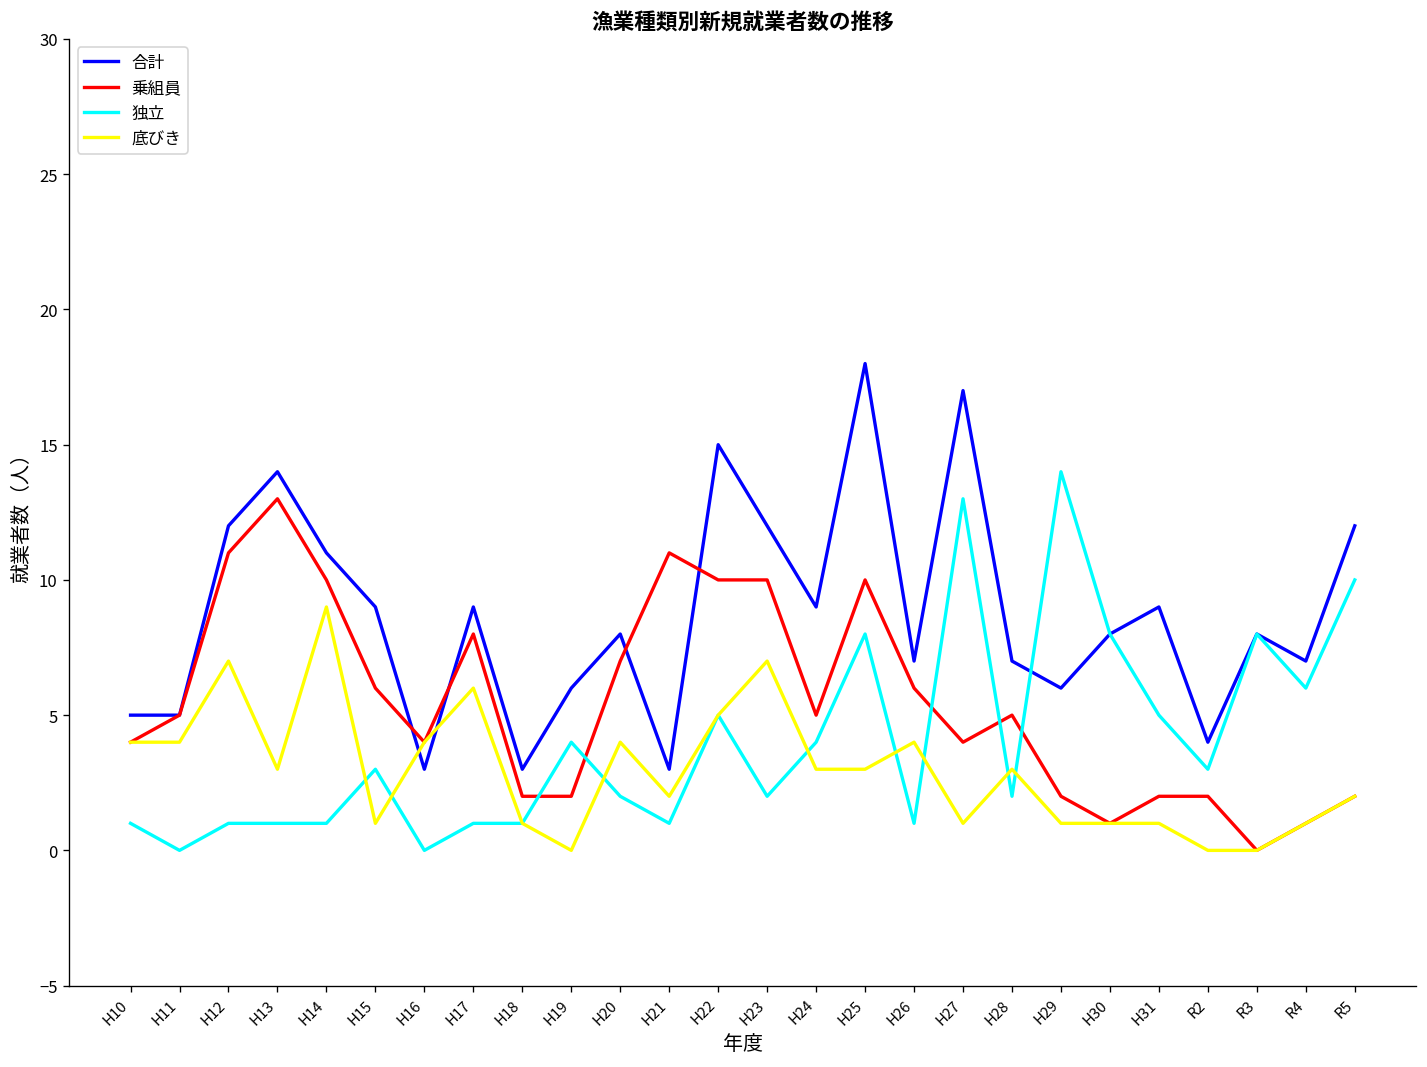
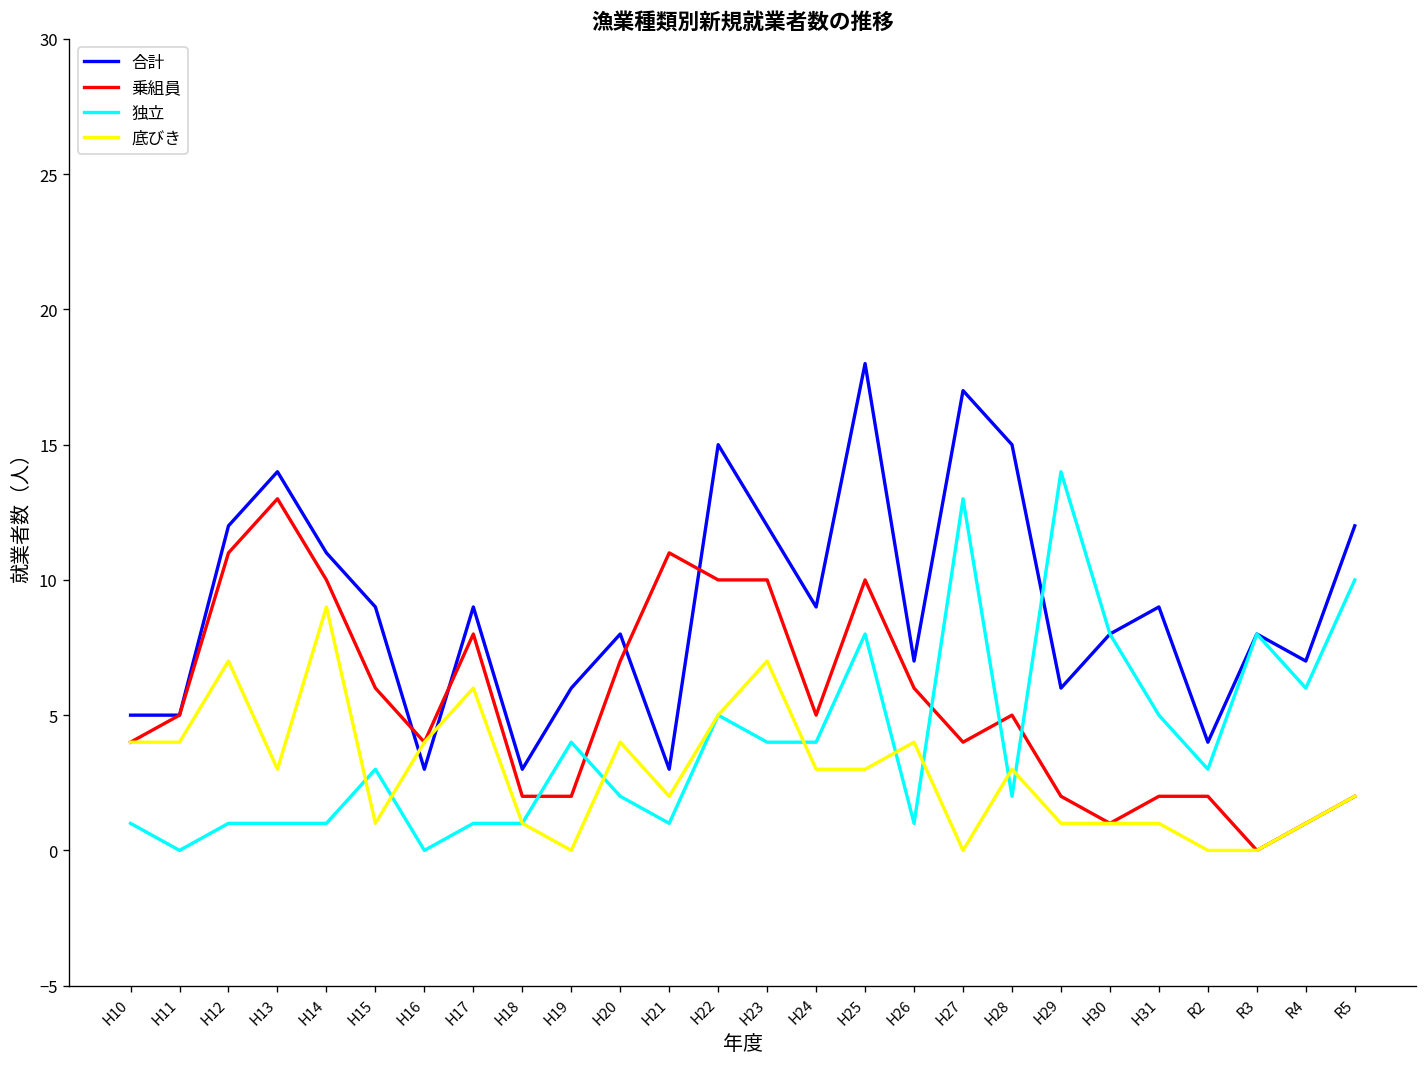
  {
    "合計": {
      "H10": 5,
      "H12": 12,
      "H13": 14,
      "H14": 11,
      "H15": 9,
      "H16": 3,
      "H17": 9,
      "H18": 3,
      "H19": 6,
      "H20": 8,
      "H21": 3,
      "H22": 15,
      "H23": 12,
      "H24": 9,
      "H25": 18,
      "H26": 7,
      "H27": 17,
-     "H28": 7,
+     "H28": 15,
      "H29": 6,
      "H31": 9,
      "R2": 4,
      "R4": 7,
      "R5": 12
    },
    "乗組員": {
      "H12": 11,
      "H13": 13,
      "H14": 10,
      "H15": 6,
      "H17": 8,
      "H18": 2,
      "H19": 2,
      "H20": 7,
      "H21": 11,
      "H22": 10,
      "H23": 10,
      "H24": 5,
      "H25": 10,
      "H26": 6,
      "H27": 4,
      "H28": 5,
      "H29": 2,
      "H31": 2,
      "R2": 2
    },
    "独立": {
      "H10": 1,
      "H11": 0,
      "H12": 1,
      "H13": 1,
      "H14": 1,
      "H15": 3,
      "H16": 0,
      "H17": 1,
      "H19": 4,
      "H20": 2,
      "H21": 1,
-     "H23": 2,
+     "H23": 4,
      "H24": 4,
      "H25": 8,
      "H26": 1,
      "H27": 13,
      "H28": 2,
      "H29": 14,
      "H31": 5,
      "R2": 3,
      "R4": 6,
      "R5": 10
    },
    "底びき": {
      "H11": 4,
      "H12": 7,
      "H13": 3,
      "H14": 9,
      "H15": 1,
      "H17": 6,
      "H19": 0,
      "H20": 4,
      "H21": 2,
      "H23": 7,
      "H24": 3,
      "H25": 3,
      "H26": 4,
-     "H27": 1,
+     "H27": 0,
      "H28": 3,
      "H29": 1,
      "H31": 1,
      "R2": 0
    }
  }
